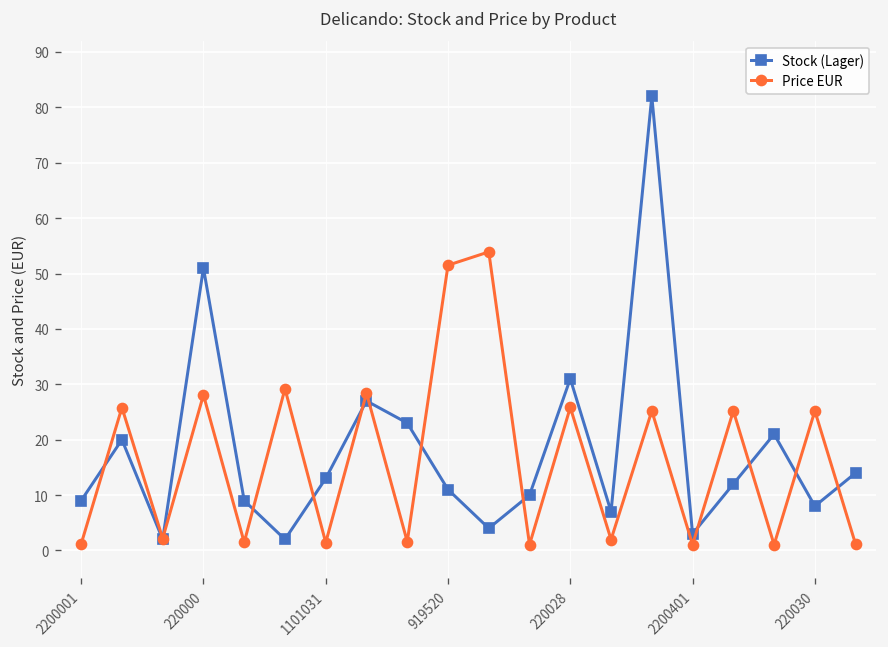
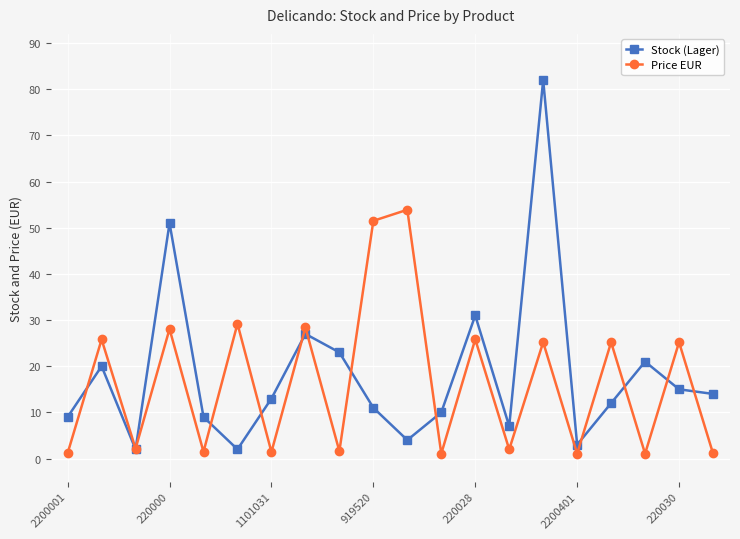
  {
    "Stock (Lager)": {
      "2200001": 9,
      "220000": 51,
      "1101031": 13,
      "919520": 11,
      "220028": 31,
      "2200401": 3,
-     "220030": 8
+     "220030": 15
    },
    "Price EUR": {
      "2200001": 1,
      "220000": 28,
      "1101031": 1,
      "919520": 52,
      "220028": 26,
      "2200401": 1,
      "220030": 25
    }
  }
